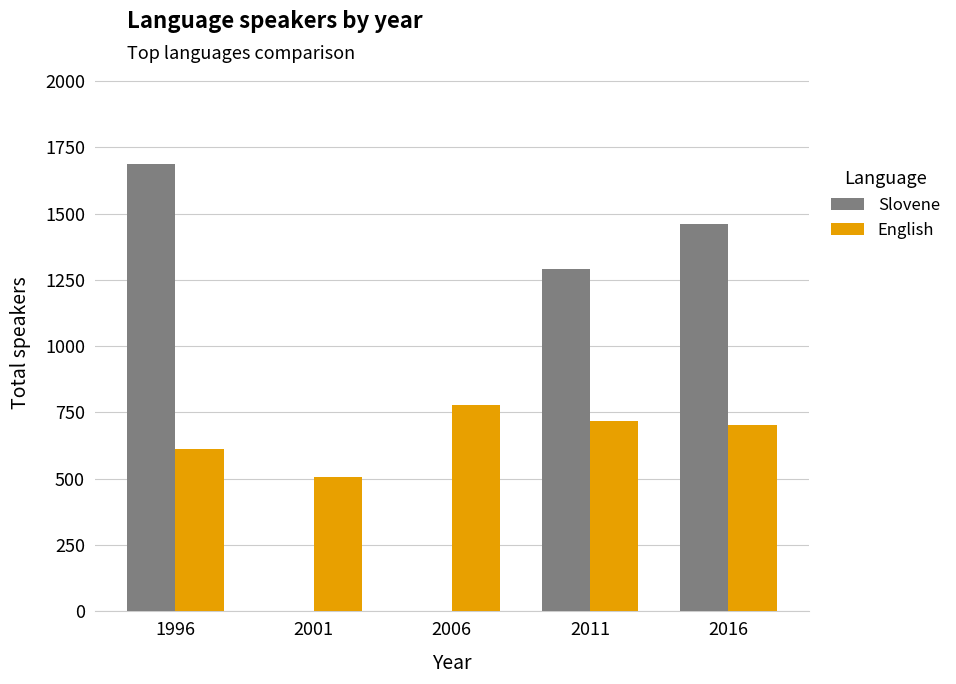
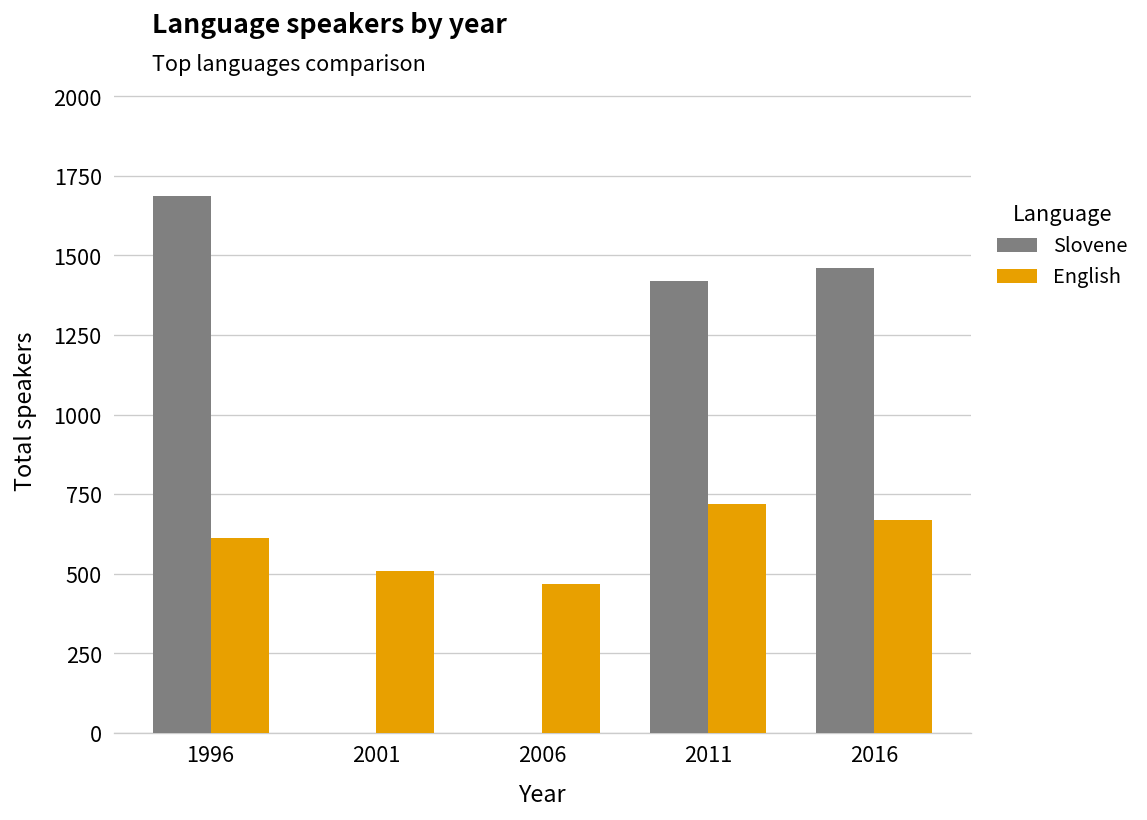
  {
    "Slovene": {
      "1996": 1690,
      "2001": 0,
      "2006": 0,
-     "2011": 1290,
+     "2011": 1420,
      "2016": 1460
    },
    "English": {
      "1996": 610,
      "2001": 510,
-     "2006": 780,
+     "2006": 470,
      "2011": 720,
-     "2016": 700
+     "2016": 670
    }
  }
